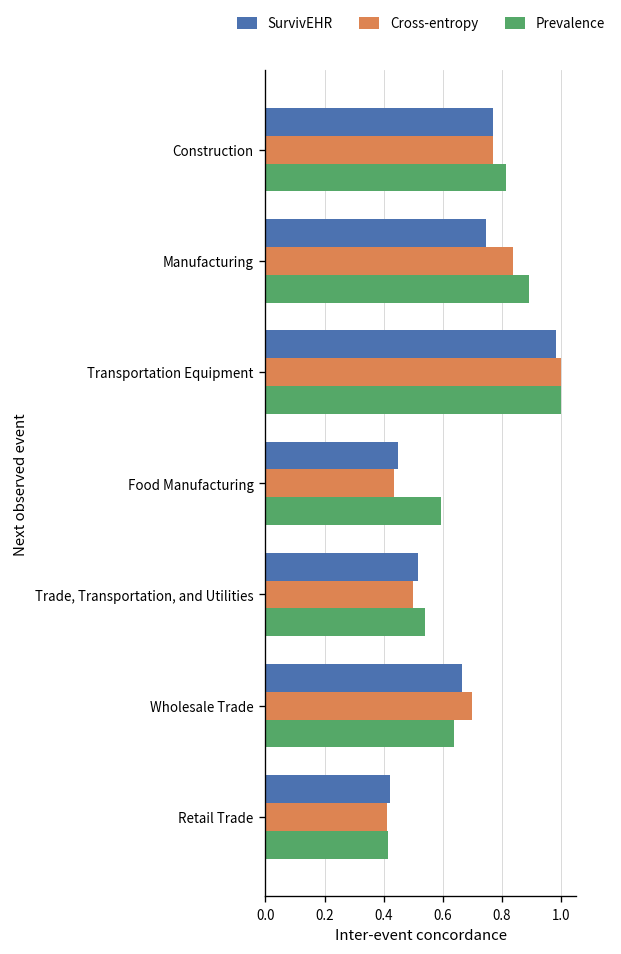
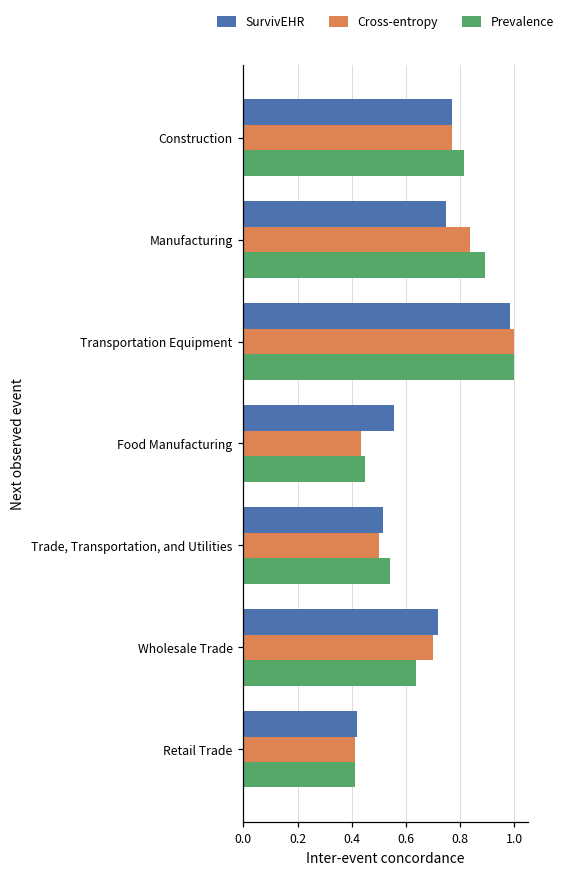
  {
    "SurvivEHR": {
      "Construction": 0.77,
      "Manufacturing": 0.75,
      "Transportation Equipment": 0.98,
-     "Food Manufacturing": 0.45,
+     "Food Manufacturing": 0.56,
      "Trade, Transportation, and Utilities": 0.52,
-     "Wholesale Trade": 0.67,
+     "Wholesale Trade": 0.72,
      "Retail Trade": 0.42
    },
    "Cross-entropy": {
      "Construction": 0.77,
      "Manufacturing": 0.84,
      "Transportation Equipment": 1.00,
      "Food Manufacturing": 0.43,
      "Trade, Transportation, and Utilities": 0.50,
      "Wholesale Trade": 0.70,
      "Retail Trade": 0.41
    },
    "Prevalence": {
      "Construction": 0.81,
      "Manufacturing": 0.89,
      "Transportation Equipment": 1.00,
-     "Food Manufacturing": 0.59,
+     "Food Manufacturing": 0.45,
      "Trade, Transportation, and Utilities": 0.54,
      "Wholesale Trade": 0.64,
      "Retail Trade": 0.41
    }
  }
